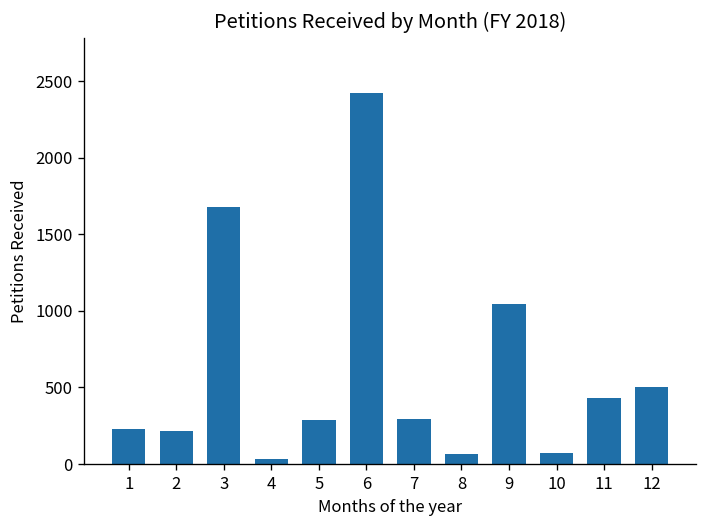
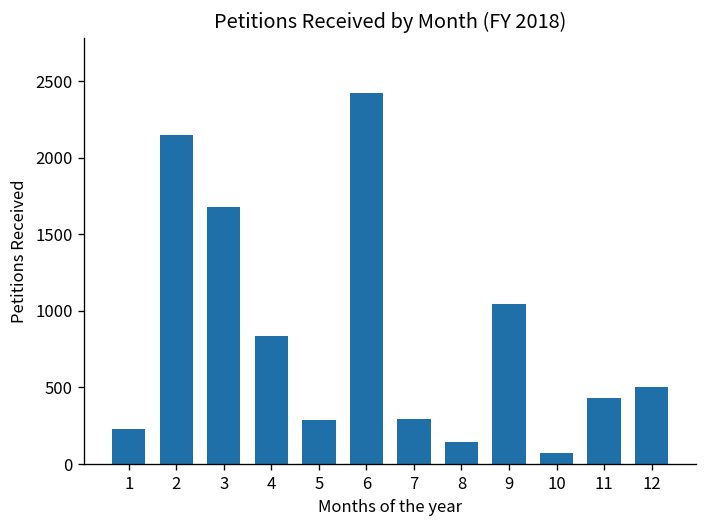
  {
    "1": 230,
-   "2": 220,
+   "2": 2150,
    "3": 1680,
-   "4": 40,
+   "4": 840,
    "5": 290,
    "6": 2420,
    "7": 290,
-   "8": 70,
+   "8": 140,
    "9": 1050,
    "10": 70,
    "11": 430,
    "12": 500
  }
